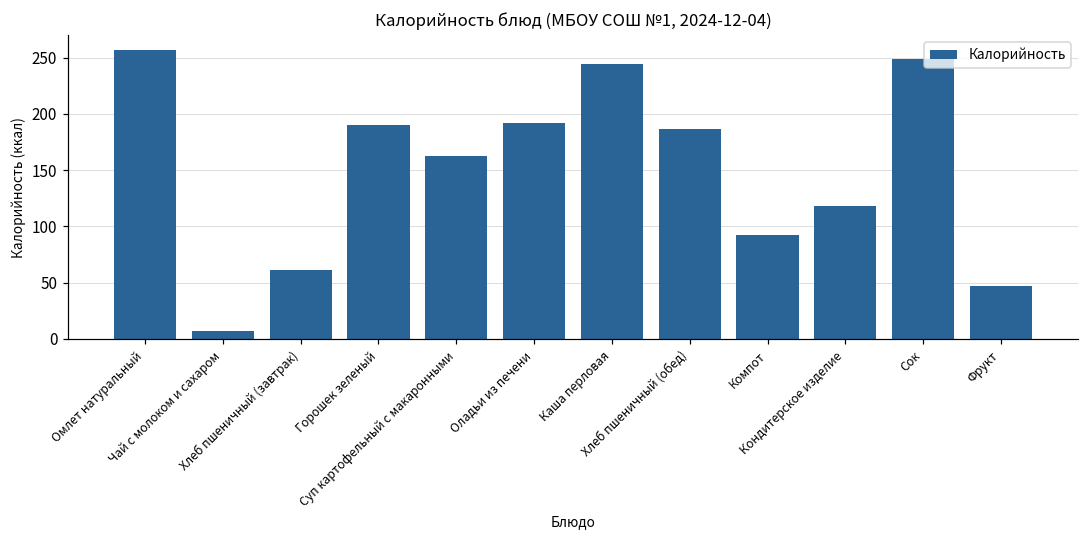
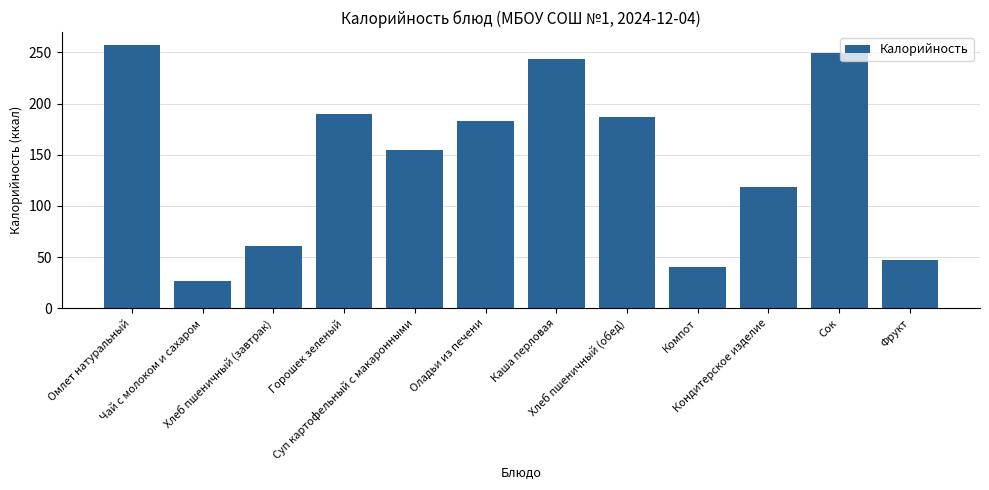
  {
    "Омлет натуральный": 257,
-   "Чай с молоком и сахаром": 7,
+   "Чай с молоком и сахаром": 27,
    "Хлеб пшеничный (завтрак)": 61,
    "Горошек зеленый": 190,
-   "Суп картофельный с макаронными": 163,
-   "Оладьи из печени": 192,
+   "Суп картофельный с макаронными": 155,
+   "Оладьи из печени": 183,
    "Каша перловая": 244,
    "Хлеб пшеничный (обед)": 187,
-   "Компот": 92,
+   "Компот": 40,
    "Кондитерское изделие": 118,
    "Сок": 249,
    "Фрукт": 47
  }
